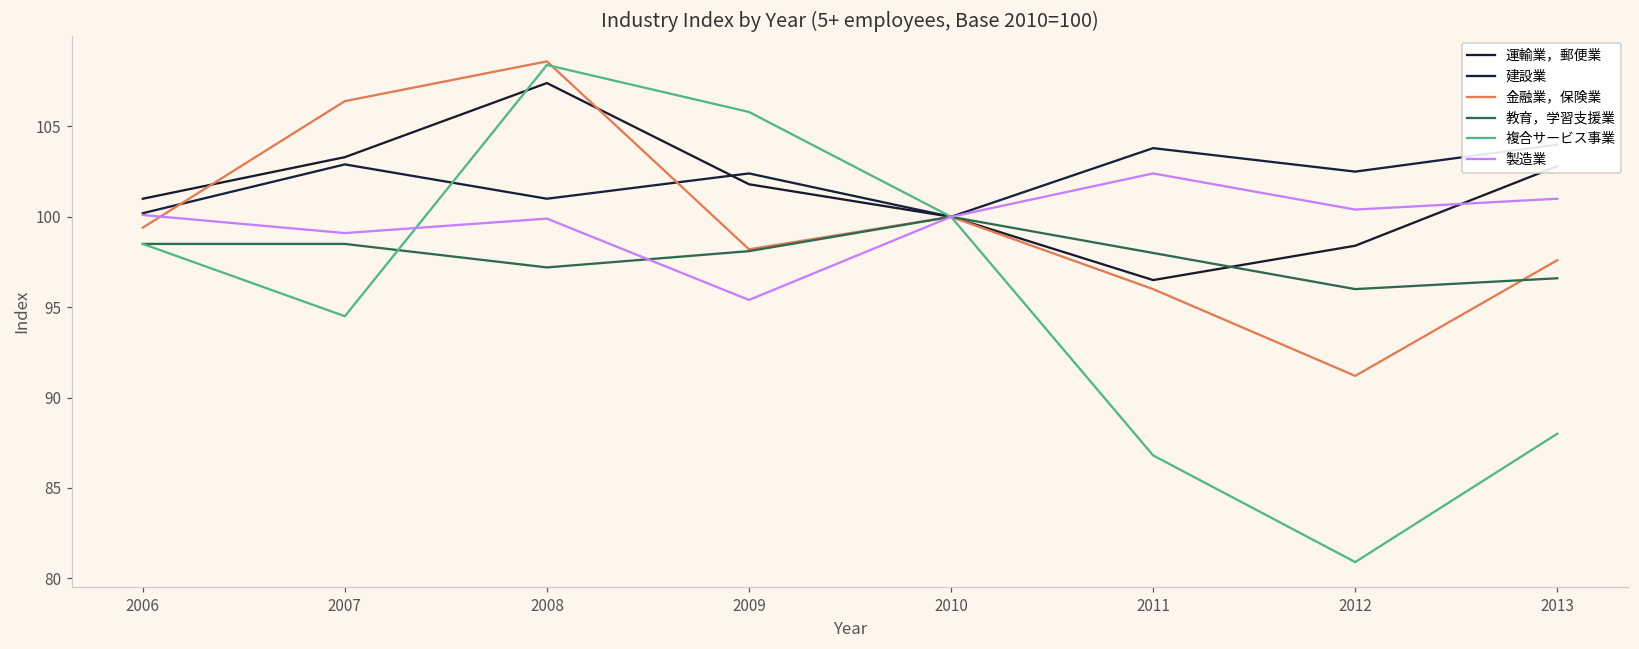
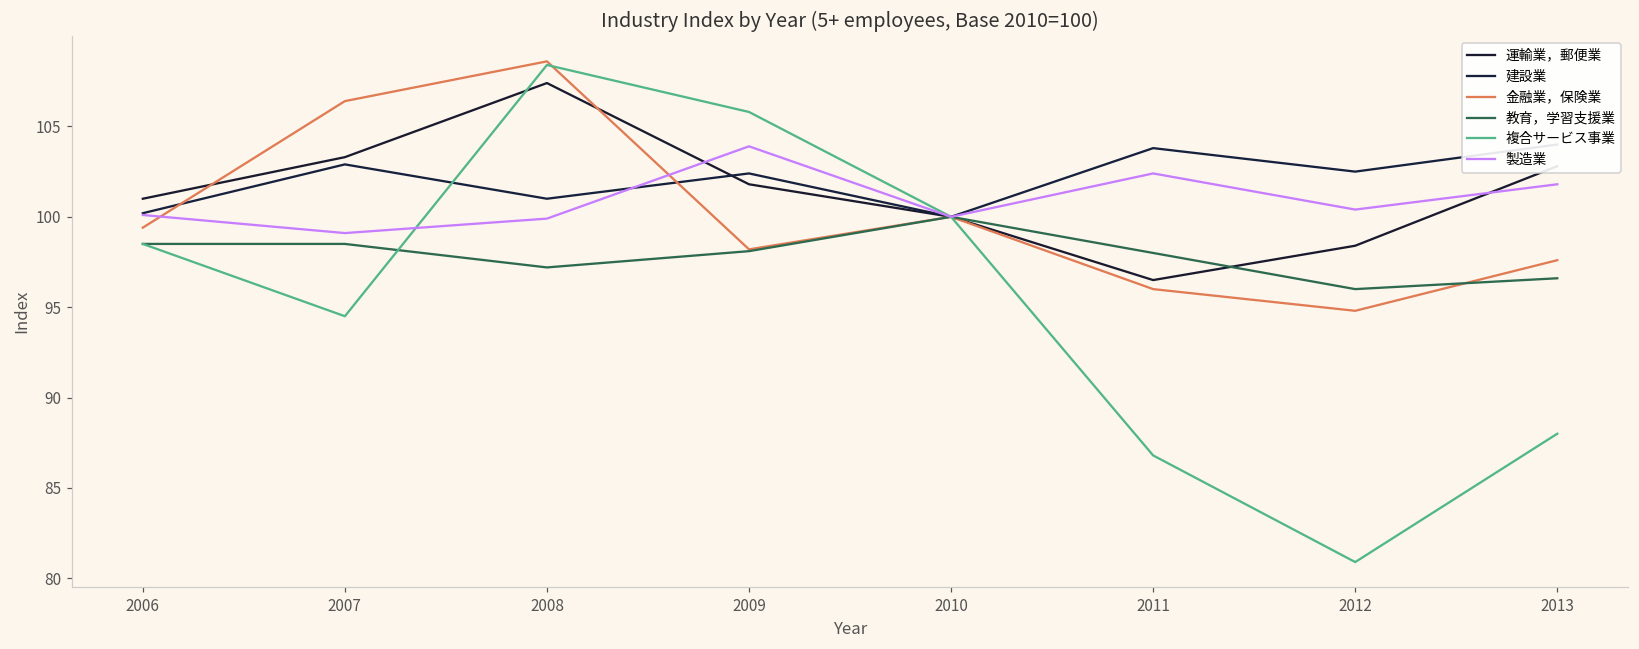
  {
    "金融業，保険業": {
      "2006": 99.4,
      "2007": 106.4,
      "2008": 108.6,
      "2011": 96.0,
-     "2012": 91.2,
+     "2012": 94.8,
      "2013": 97.6
    },
    "教育，学習支援業": {
      "2007": 98.5,
      "2008": 97.2,
      "2011": 98.0,
      "2012": 96.0,
      "2013": 96.6
    },
    "複合サービス事業": {
      "2007": 94.5,
      "2008": 108.4,
      "2009": 105.8,
      "2011": 86.8,
      "2012": 80.9,
      "2013": 88.0
    },
    "製造業": {
      "2007": 99.1,
      "2008": 99.9,
-     "2009": 95.4,
+     "2009": 103.9,
      "2011": 102.4,
      "2012": 100.4,
-     "2013": 101.0
+     "2013": 101.8
    }
  }
